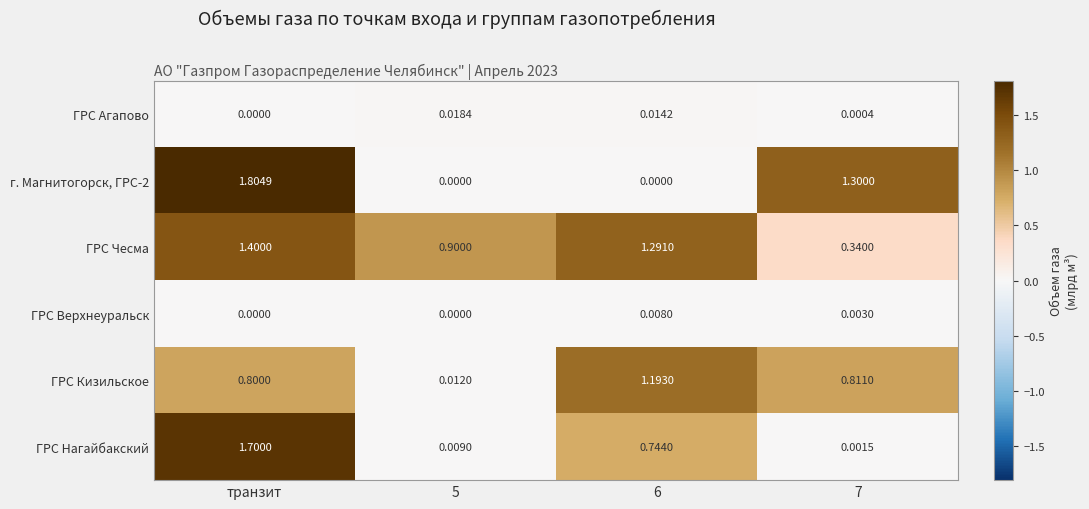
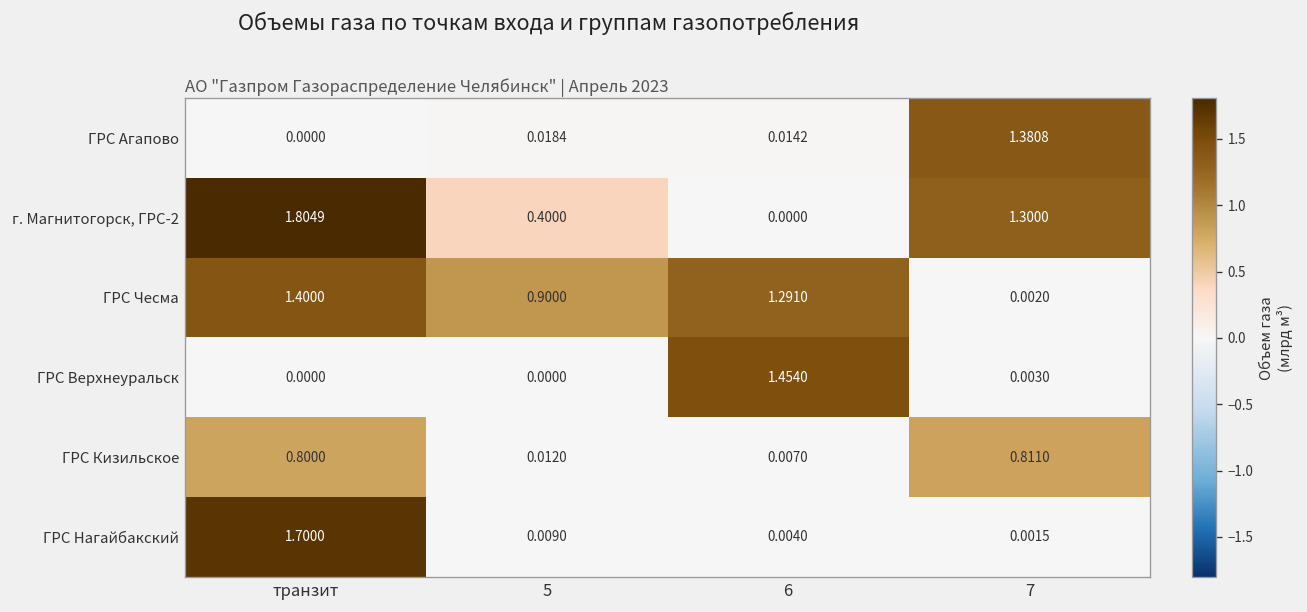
  {
    "ГРС Агапово": {
      "транзит": 0.0000,
      "5": 0.0184,
      "6": 0.0142,
-     "7": 0.0004
+     "7": 1.3808
    },
    "г. Магнитогорск, ГРС-2": {
      "транзит": 1.8049,
-     "5": 0.0000,
+     "5": 0.4000,
      "6": 0.0000,
      "7": 1.3000
    },
    "ГРС Чесма": {
      "транзит": 1.4000,
      "5": 0.9000,
      "6": 1.2910,
-     "7": 0.3400
+     "7": 0.0020
    },
    "ГРС Верхнеуральск": {
      "транзит": 0.0000,
      "5": 0.0000,
-     "6": 0.0080,
+     "6": 1.4540,
      "7": 0.0030
    },
    "ГРС Кизильское": {
      "транзит": 0.8000,
      "5": 0.0120,
-     "6": 1.1930,
+     "6": 0.0070,
      "7": 0.8110
    },
    "ГРС Нагайбакский": {
      "транзит": 1.7000,
      "5": 0.0090,
-     "6": 0.7440,
+     "6": 0.0040,
      "7": 0.0015
    }
  }
